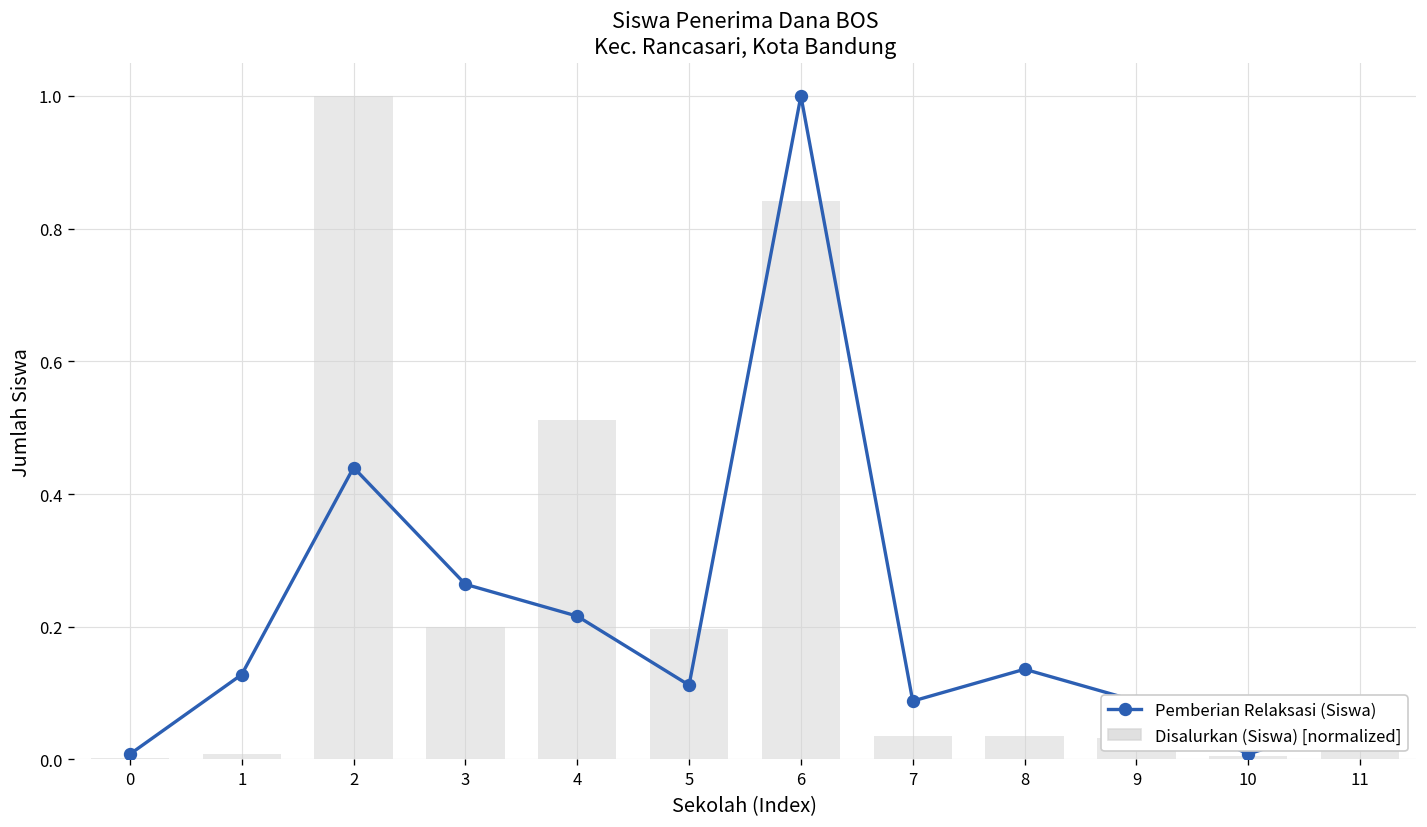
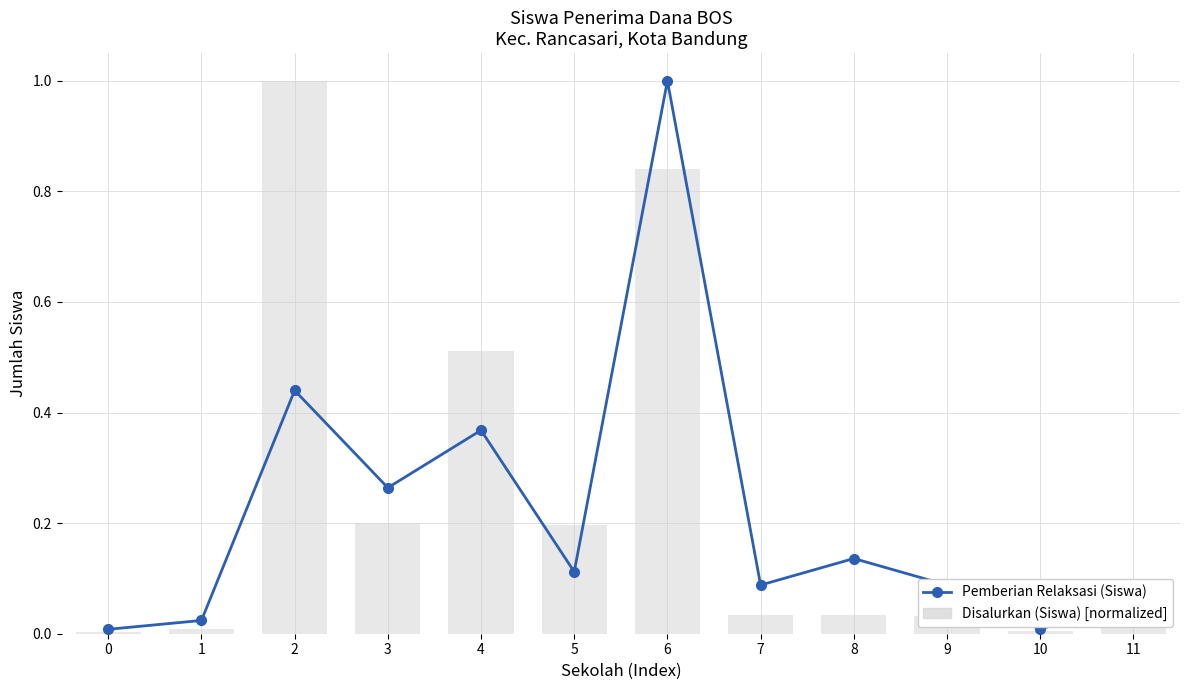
  {
    "Pemberian Relaksasi (Siswa)": {
      "0": 0.01,
-     "1": 0.13,
+     "1": 0.02,
      "2": 0.44,
      "3": 0.26,
-     "4": 0.22,
+     "4": 0.37,
      "5": 0.11,
      "6": 1.00,
      "7": 0.09,
      "8": 0.14,
      "10": 0.01
    }
  }
